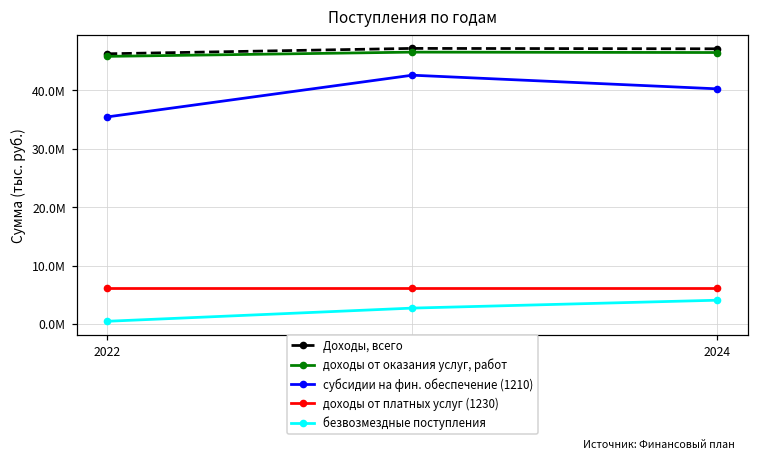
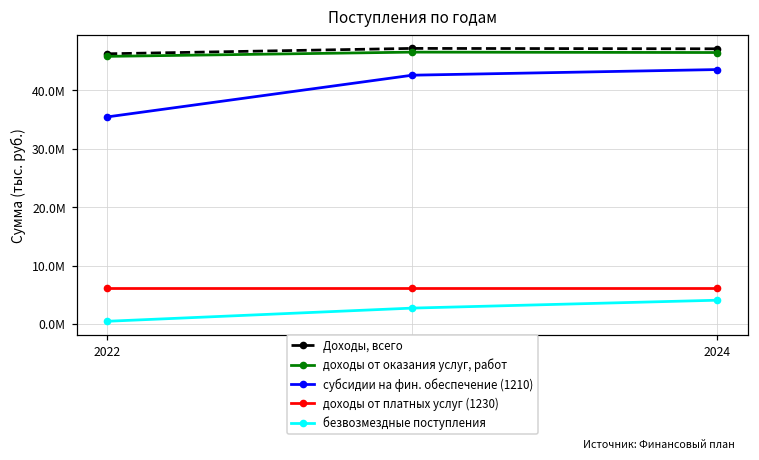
  {
    "Доходы, всего": {
      "2023": 47000000,
      "2024": 47000000
    },
    "доходы от оказания услуг, работ": {
      "2023": 47000000,
      "2024": 47000000
    },
    "субсидии на фин. обеспечение (1210)": {
      "2022": 35000000,
      "2023": 43000000,
-     "2024": 40000000
+     "2024": 44000000
    },
    "доходы от платных услуг (1230)": {
      "2022": 6000000,
      "2023": 6000000,
      "2024": 6000000
    },
    "безвозмездные поступления": {
      "2022": 0,
      "2023": 3000000,
      "2024": 4000000
    }
  }
